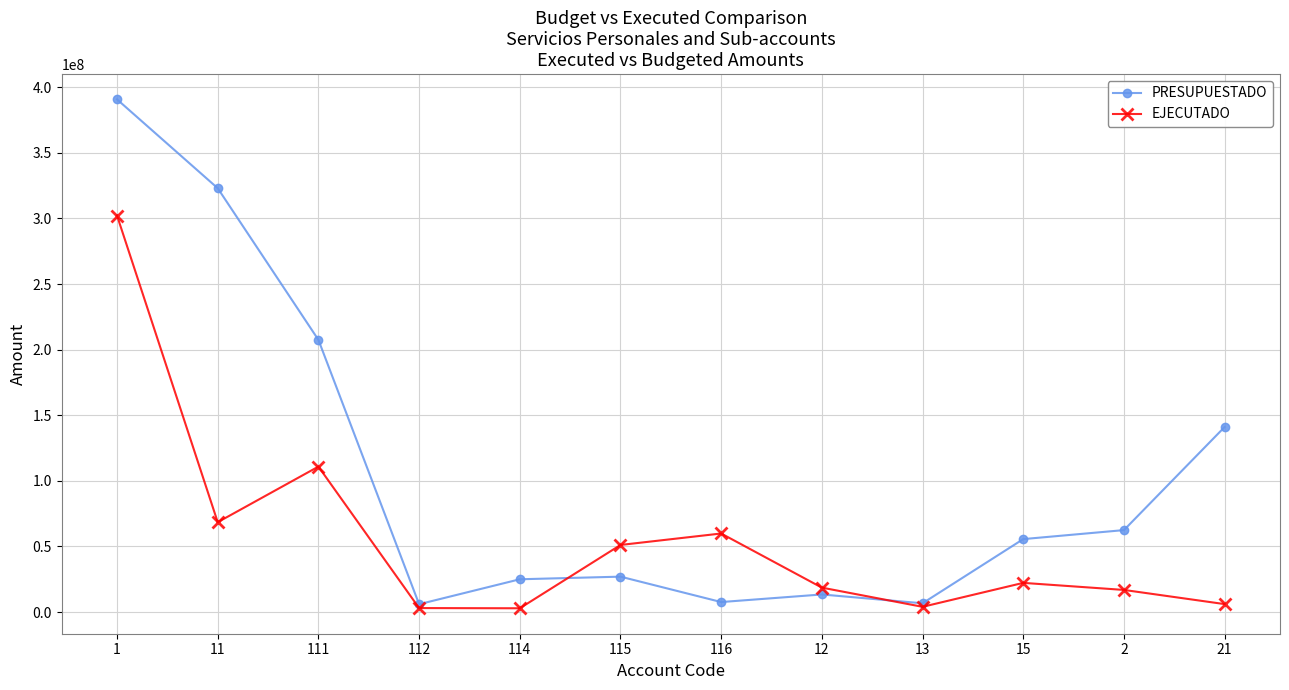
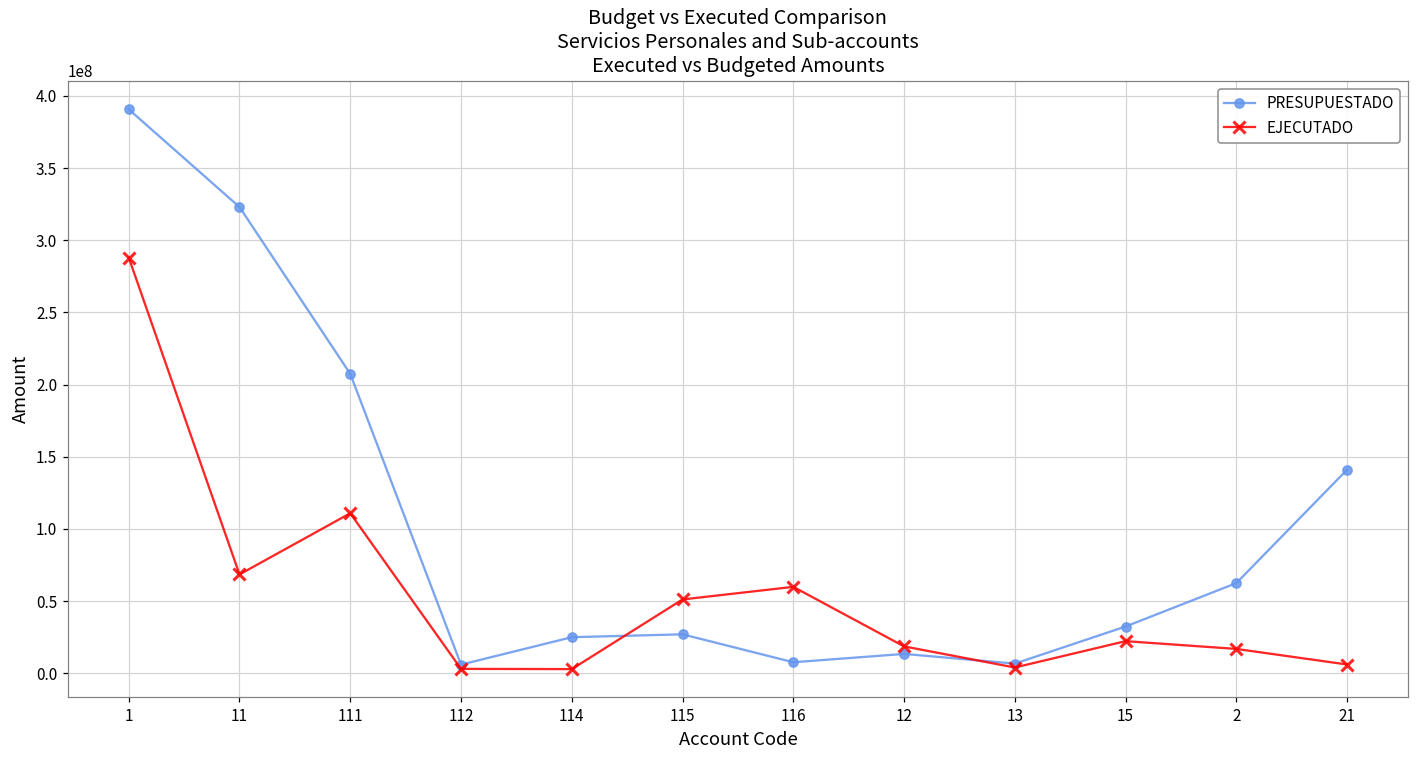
  {
    "PRESUPUESTADO": {
      "1": 391000000,
      "11": 323000000,
      "111": 207000000,
      "112": 6000000,
      "114": 25000000,
      "115": 27000000,
      "116": 8000000,
      "12": 13000000,
      "13": 7000000,
-     "15": 56000000,
+     "15": 32000000,
      "2": 62000000,
      "21": 141000000
    },
    "EJECUTADO": {
-     "1": 302000000,
+     "1": 288000000,
      "11": 68000000,
      "111": 111000000,
      "112": 3000000,
      "114": 3000000,
      "115": 51000000,
      "116": 60000000,
      "12": 19000000,
      "13": 4000000,
      "15": 22000000,
      "2": 17000000,
      "21": 6000000
    }
  }
